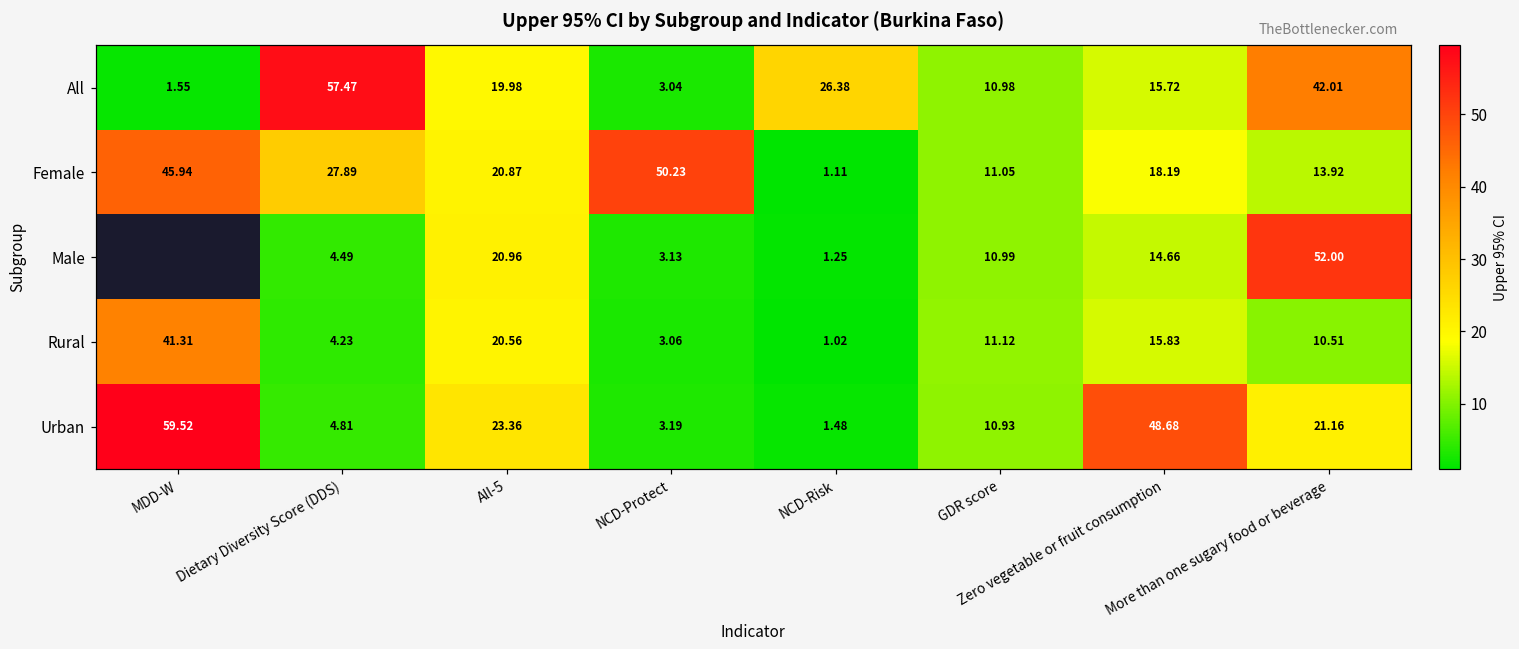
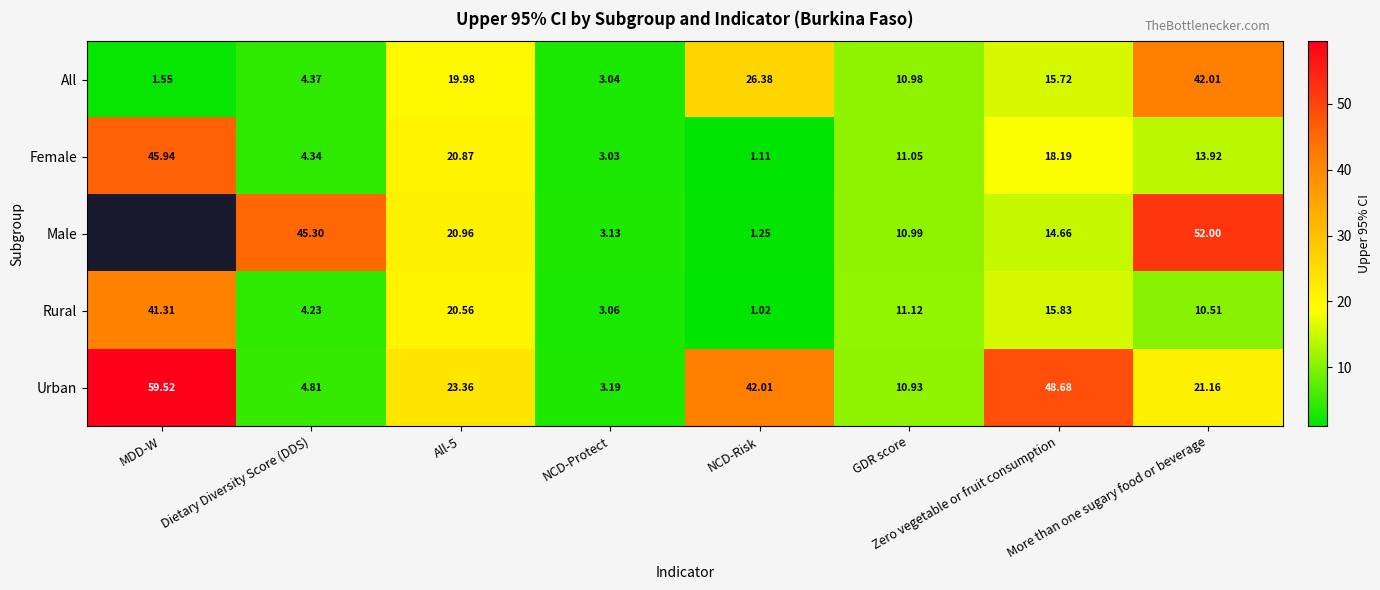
  {
    "All": {
      "MDD-W": 1.55,
-     "Dietary Diversity Score (DDS)": 57.47,
+     "Dietary Diversity Score (DDS)": 4.37,
      "All-5": 19.98,
      "NCD-Protect": 3.04,
      "NCD-Risk": 26.38,
      "GDR score": 10.98,
      "Zero vegetable or fruit consumption": 15.72,
      "More than one sugary food or beverage": 42.01
    },
    "Female": {
      "MDD-W": 45.94,
-     "Dietary Diversity Score (DDS)": 27.89,
+     "Dietary Diversity Score (DDS)": 4.34,
      "All-5": 20.87,
-     "NCD-Protect": 50.23,
+     "NCD-Protect": 3.03,
      "NCD-Risk": 1.11,
      "GDR score": 11.05,
      "Zero vegetable or fruit consumption": 18.19,
      "More than one sugary food or beverage": 13.92
    },
    "Male": {
-     "Dietary Diversity Score (DDS)": 4.49,
+     "Dietary Diversity Score (DDS)": 45.30,
      "All-5": 20.96,
      "NCD-Protect": 3.13,
      "NCD-Risk": 1.25,
      "GDR score": 10.99,
      "Zero vegetable or fruit consumption": 14.66,
      "More than one sugary food or beverage": 52.00
    },
    "Rural": {
      "MDD-W": 41.31,
      "Dietary Diversity Score (DDS)": 4.23,
      "All-5": 20.56,
      "NCD-Protect": 3.06,
      "NCD-Risk": 1.02,
      "GDR score": 11.12,
      "Zero vegetable or fruit consumption": 15.83,
      "More than one sugary food or beverage": 10.51
    },
    "Urban": {
      "MDD-W": 59.52,
      "Dietary Diversity Score (DDS)": 4.81,
      "All-5": 23.36,
      "NCD-Protect": 3.19,
-     "NCD-Risk": 1.48,
+     "NCD-Risk": 42.01,
      "GDR score": 10.93,
      "Zero vegetable or fruit consumption": 48.68,
      "More than one sugary food or beverage": 21.16
    }
  }
